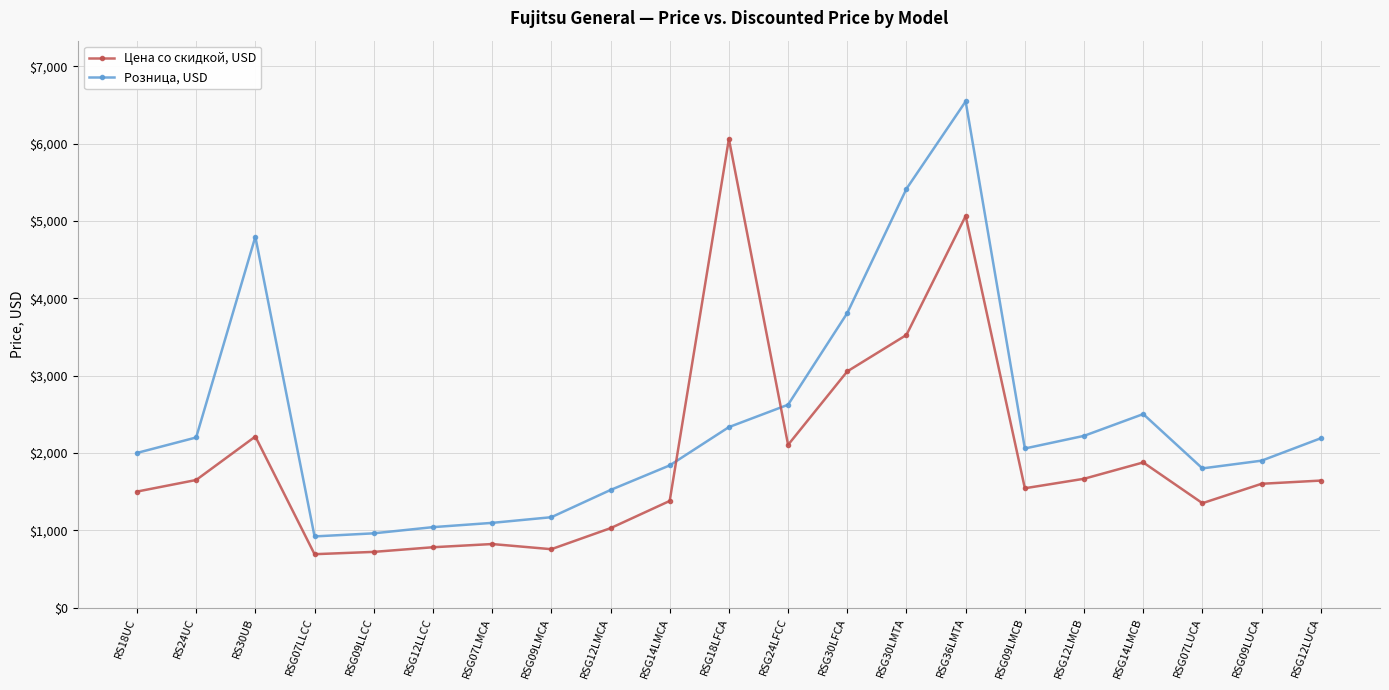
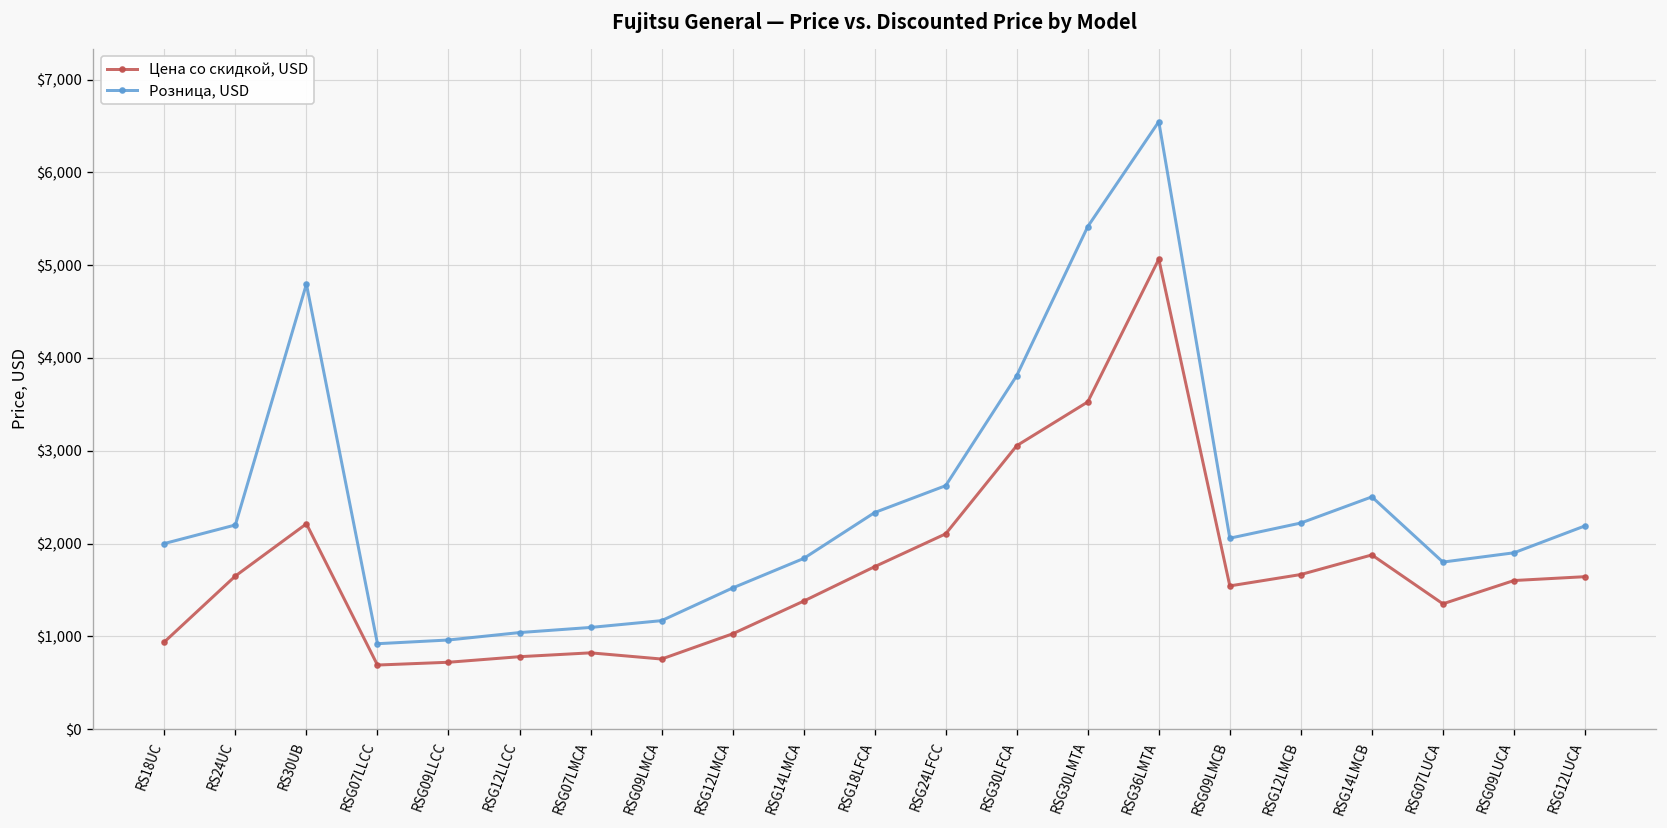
  {
    "Розница, USD": {
      "RS18UC": "$2,000",
      "RS24UC": "$2,200",
      "RS30UB": "$4,800",
      "RSG07LLCC": "$900",
      "RSG09LLCC": "$1,000",
      "RSG12LLCC": "$1,000",
      "RSG07LMCA": "$1,100",
      "RSG09LMCA": "$1,200",
      "RSG12LMCA": "$1,500",
      "RSG14LMCA": "$1,800",
      "RSG18LFCA": "$2,300",
      "RSG24LFCC": "$2,600",
      "RSG30LFCA": "$3,800",
      "RSG30LMTA": "$5,400",
      "RSG36LMTA": "$6,500",
      "RSG09LMCB": "$2,100",
      "RSG12LMCB": "$2,200",
      "RSG14LMCB": "$2,500",
      "RSG07LUCA": "$1,800",
      "RSG09LUCA": "$1,900",
      "RSG12LUCA": "$2,200"
    },
    "Цена со скидкой, USD": {
-     "RS18UC": "$1,500",
+     "RS18UC": "$900",
      "RS24UC": "$1,700",
      "RS30UB": "$2,200",
      "RSG07LLCC": "$700",
      "RSG09LLCC": "$700",
      "RSG12LLCC": "$800",
      "RSG07LMCA": "$800",
      "RSG09LMCA": "$800",
      "RSG12LMCA": "$1,000",
      "RSG14LMCA": "$1,400",
-     "RSG18LFCA": "$6,100",
+     "RSG18LFCA": "$1,800",
      "RSG24LFCC": "$2,100",
      "RSG30LFCA": "$3,100",
      "RSG30LMTA": "$3,500",
      "RSG36LMTA": "$5,100",
      "RSG09LMCB": "$1,500",
      "RSG12LMCB": "$1,700",
      "RSG14LMCB": "$1,900",
      "RSG07LUCA": "$1,400",
      "RSG09LUCA": "$1,600",
      "RSG12LUCA": "$1,600"
    }
  }
